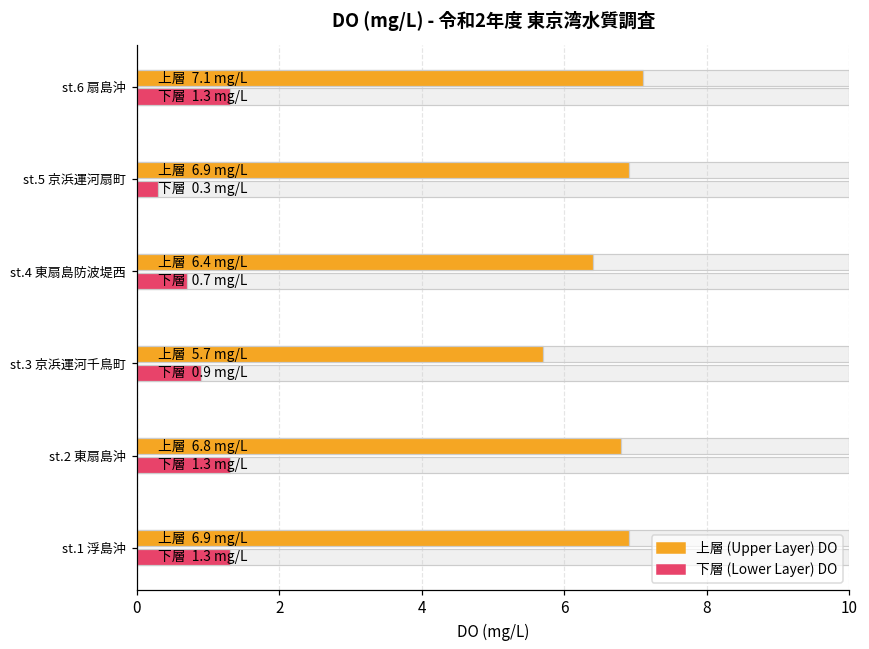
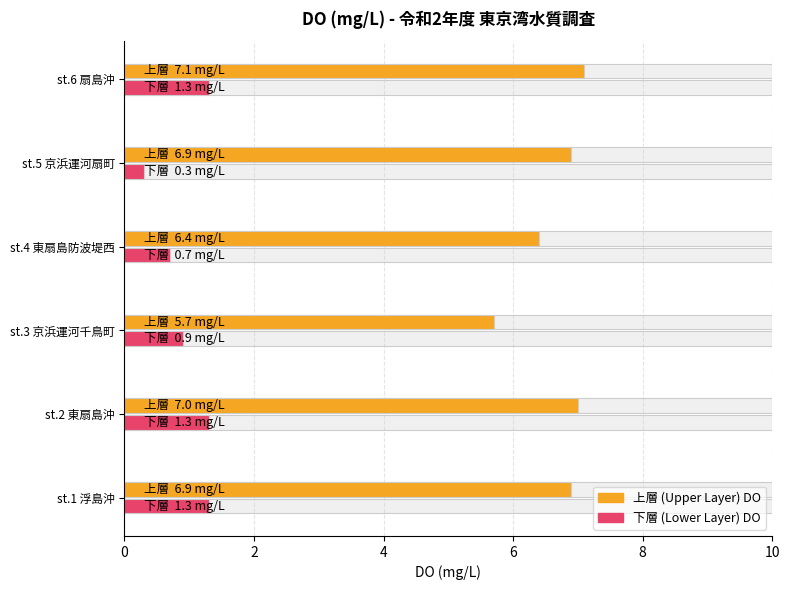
  {
    "上層 (Upper Layer) DO": {
-     "st.2 東扇島沖": 6.8
+     "st.2 東扇島沖": 7.0
    }
  }
